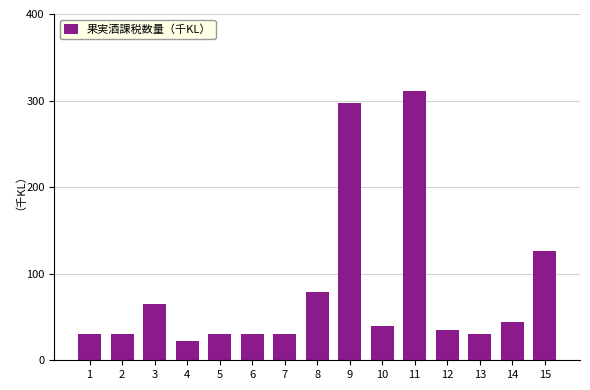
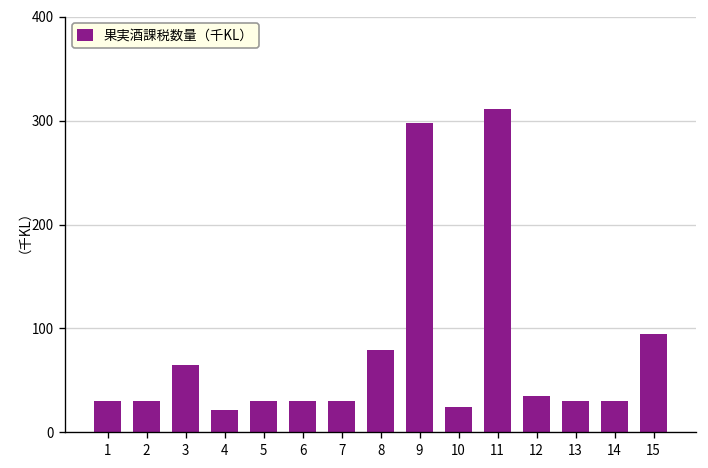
  {
    "1": 30,
    "2": 30,
    "3": 70,
    "4": 20,
    "5": 30,
    "6": 30,
    "7": 30,
    "8": 80,
    "9": 300,
-   "10": 40,
+   "10": 20,
    "11": 310,
    "12": 40,
    "13": 30,
-   "14": 40,
-   "15": 130
+   "14": 30,
+   "15": 90
  }
